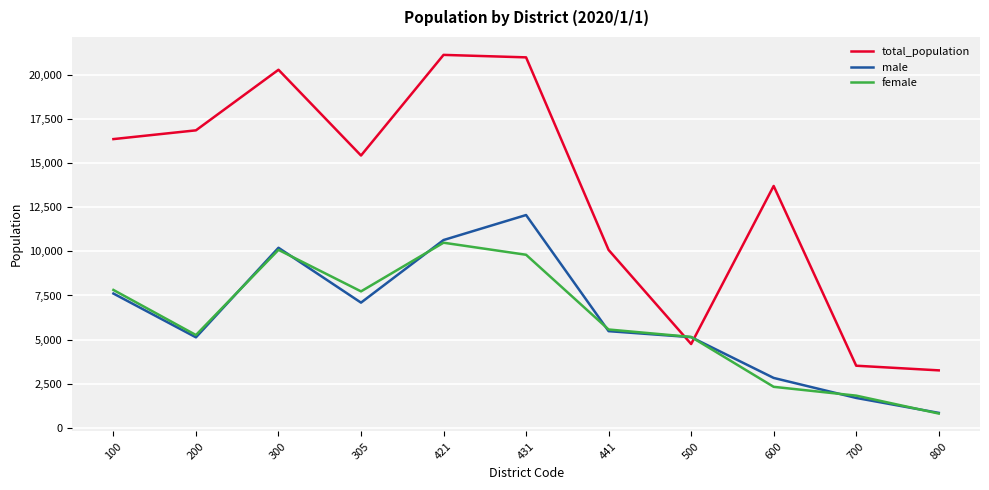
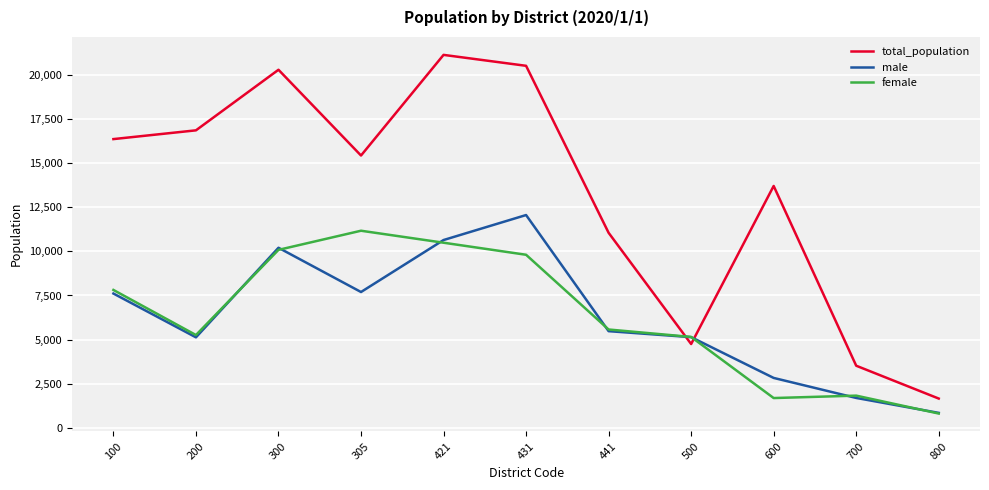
  {
    "total_population": {
      "100": "16,400",
      "200": "16,900",
      "300": "20,300",
      "305": "15,400",
      "421": "21,100",
-     "431": "21,000",
-     "441": "10,100",
+     "431": "20,500",
+     "441": "11,100",
      "500": "4,800",
      "600": "13,700",
      "700": "3,500",
-     "800": "3,300"
+     "800": "1,700"
    },
    "male": {
      "100": "7,600",
-     "305": "7,100",
+     "305": "7,700",
      "421": "10,600",
      "431": "12,100",
      "600": "2,800"
    },
    "female": {
      "100": "7,800",
-     "305": "7,700",
+     "305": "11,200",
      "421": "10,500",
      "431": "9,800",
-     "600": "2,300"
+     "600": "1,700"
    }
  }
